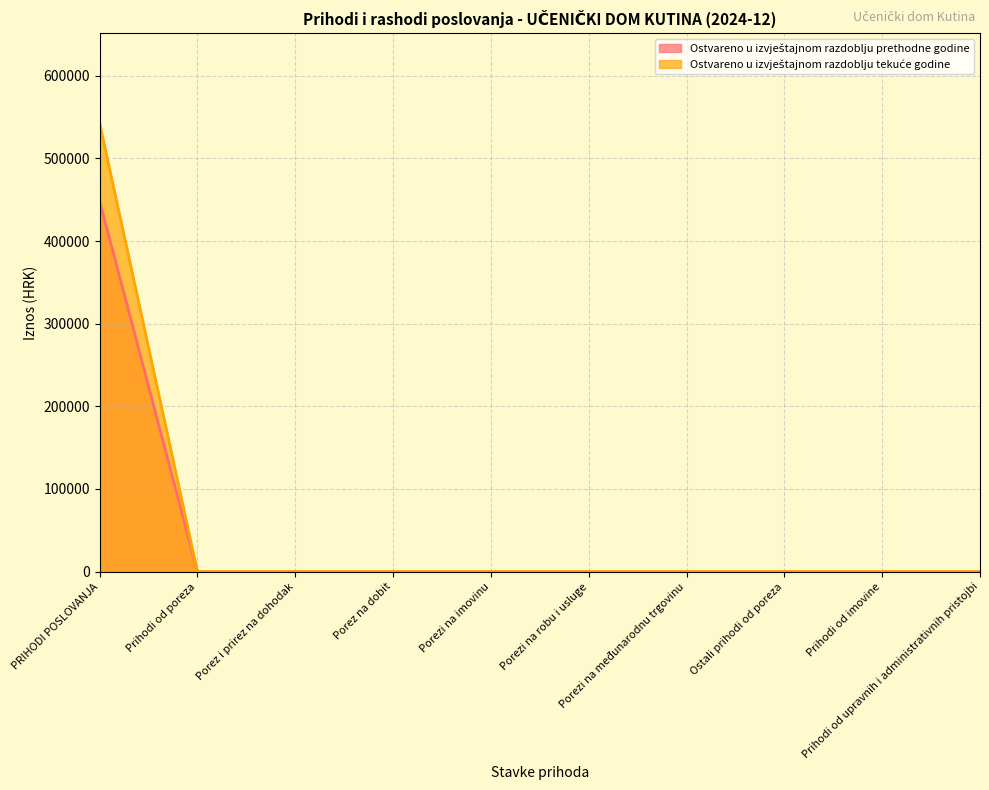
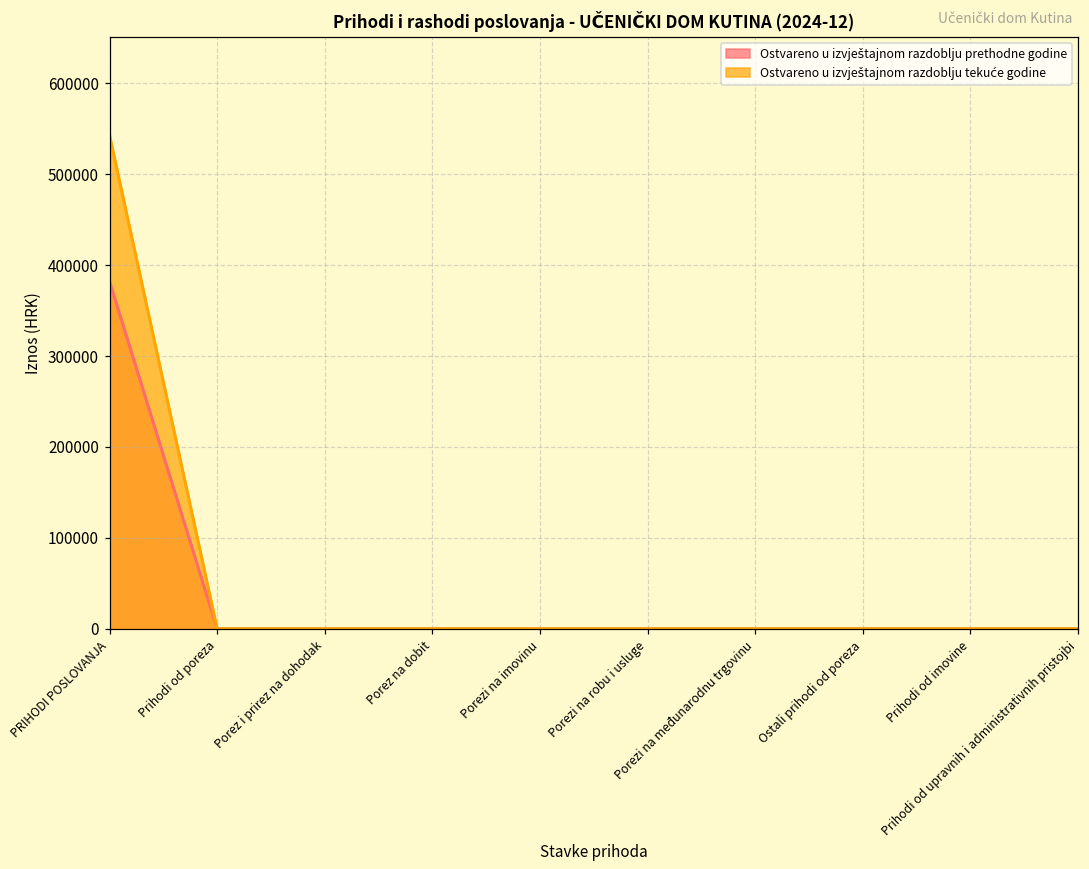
  {
    "Ostvareno u izvještajnom razdoblju prethodne godine": {
-     "PRIHODI POSLOVANJA": 450000
+     "PRIHODI POSLOVANJA": 380000
    },
    "Ostvareno u izvještajnom razdoblju tekuće godine": {
      "PRIHODI POSLOVANJA": 540000
    }
  }
